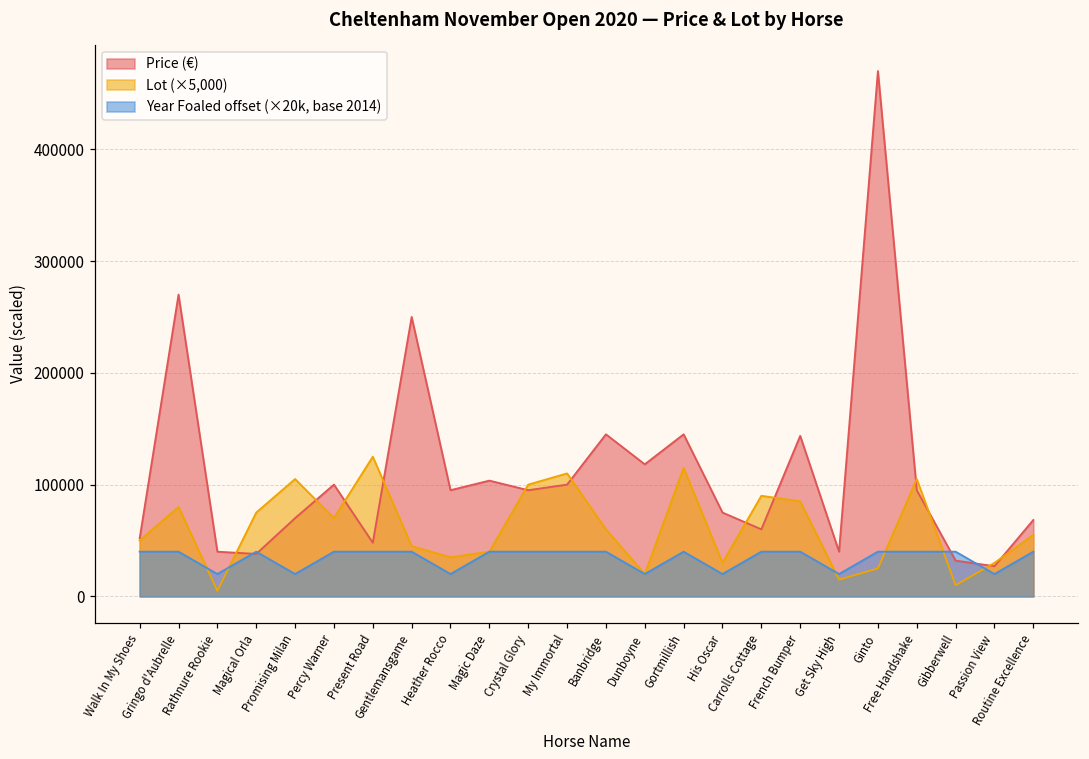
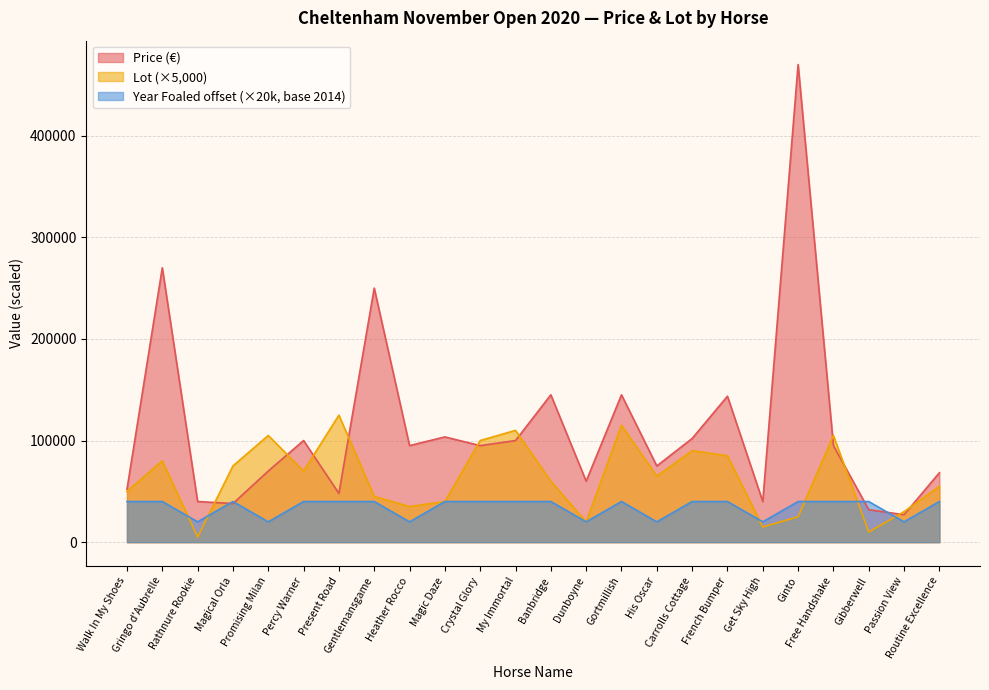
  {
    "Price (€)": {
      "Gringo d'Aubrelle": 270000,
      "Rathnure Rookie": 40000,
      "Promising Milan": 70000,
      "Percy Warner": 100000,
      "Present Road": 48000,
      "Gentlemansgame": 250000,
      "Heather Rocco": 95000,
      "Magic Daze": 104000,
      "Crystal Glory": 95000,
      "My Immortal": 100000,
      "Banbridge": 145000,
-     "Dunboyne": 118000,
+     "Dunboyne": 60000,
      "Gortmillish": 145000,
      "His Oscar": 75000,
-     "Carrolls Cottage": 60000,
+     "Carrolls Cottage": 102000,
      "French Bumper": 144000,
      "Get Sky High": 40000,
      "Ginto": 470000,
      "Free Handshake": 95000,
      "Gibberwell": 32000,
      "Passion View": 27000,
      "Routine Excellence": 68000
    },
    "Lot (×5,000)": {
      "Gringo d'Aubrelle": 80000,
      "Rathnure Rookie": 5000,
      "Magical Orla": 75000,
      "Promising Milan": 105000,
      "Percy Warner": 70000,
      "Present Road": 125000,
      "Gentlemansgame": 45000,
      "Heather Rocco": 35000,
      "Crystal Glory": 100000,
      "My Immortal": 110000,
      "Banbridge": 60000,
      "Gortmillish": 115000,
-     "His Oscar": 30000,
+     "His Oscar": 65000,
      "Carrolls Cottage": 90000,
      "French Bumper": 85000,
      "Get Sky High": 15000,
      "Ginto": 25000,
      "Free Handshake": 105000,
      "Gibberwell": 10000,
      "Passion View": 30000,
      "Routine Excellence": 55000
    },
    "Year Foaled offset (×20k, base 2014)": {
      "Walk In My Shoes": 40000,
      "Gringo d'Aubrelle": 40000,
      "Rathnure Rookie": 20000,
      "Promising Milan": 20000,
      "Percy Warner": 40000,
      "Present Road": 40000,
      "Gentlemansgame": 40000,
      "Heather Rocco": 20000,
      "Crystal Glory": 40000,
      "My Immortal": 40000,
      "Banbridge": 40000,
      "Gortmillish": 40000,
      "His Oscar": 20000,
      "Carrolls Cottage": 40000,
      "French Bumper": 40000,
      "Get Sky High": 20000,
      "Ginto": 40000,
      "Free Handshake": 40000,
      "Gibberwell": 40000,
      "Passion View": 20000,
      "Routine Excellence": 40000
    }
  }
